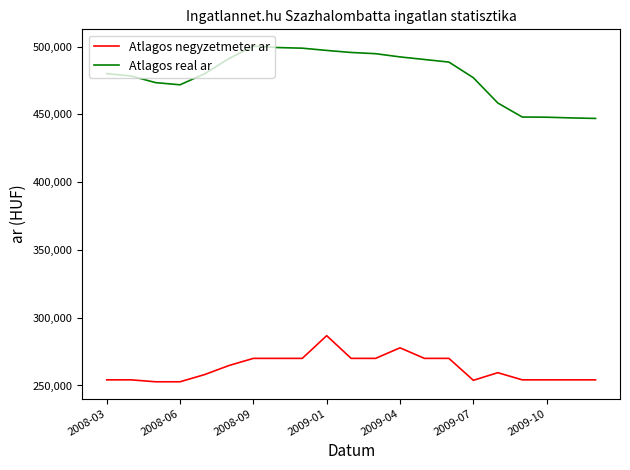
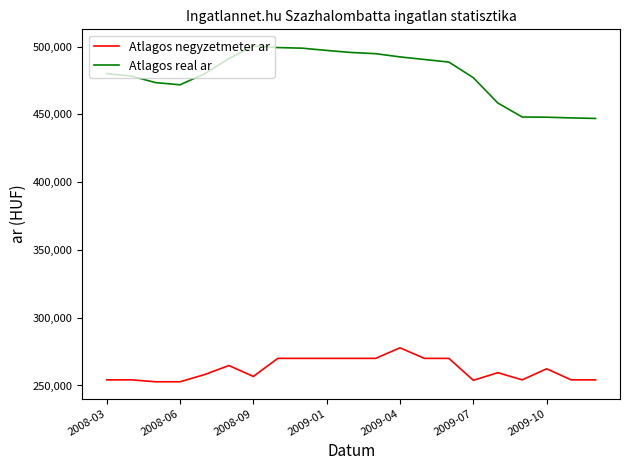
  {
    "Atlagos negyzetmeter ar": {
      "2008-03": "254,000",
      "2008-06": "253,000",
-     "2008-09": "270,000",
-     "2009-01": "287,000",
+     "2008-09": "257,000",
+     "2009-01": "270,000",
      "2009-04": "278,000",
      "2009-07": "254,000",
-     "2009-10": "254,000"
+     "2009-10": "262,000"
    },
    "Atlagos real ar": {
      "2008-06": "472,000",
      "2009-01": "497,000",
      "2009-04": "492,000",
      "2009-07": "477,000",
      "2009-10": "448,000"
    }
  }
